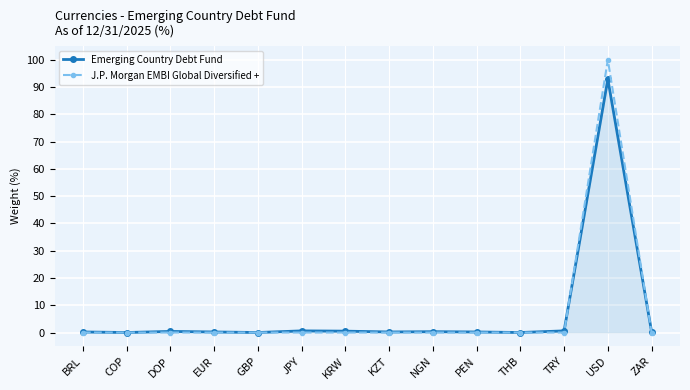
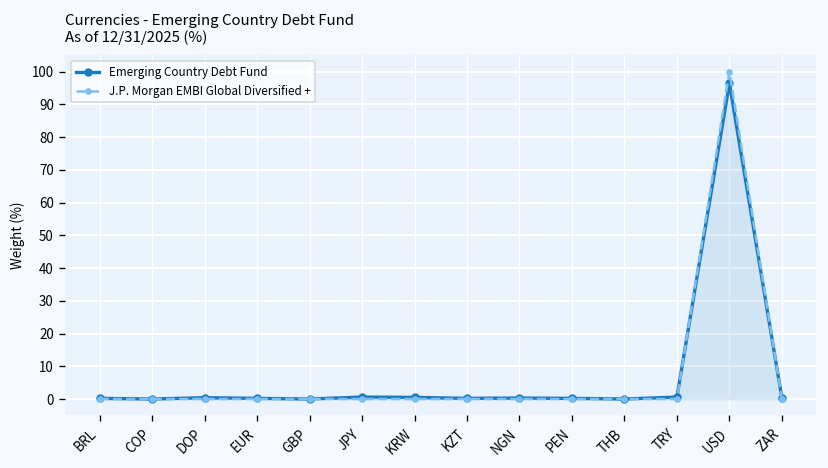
  {
    "Emerging Country Debt Fund": {
-     "USD": 93
+     "USD": 97
    },
    "J.P. Morgan EMBI Global Diversified +": {
      "USD": 100
    }
  }
